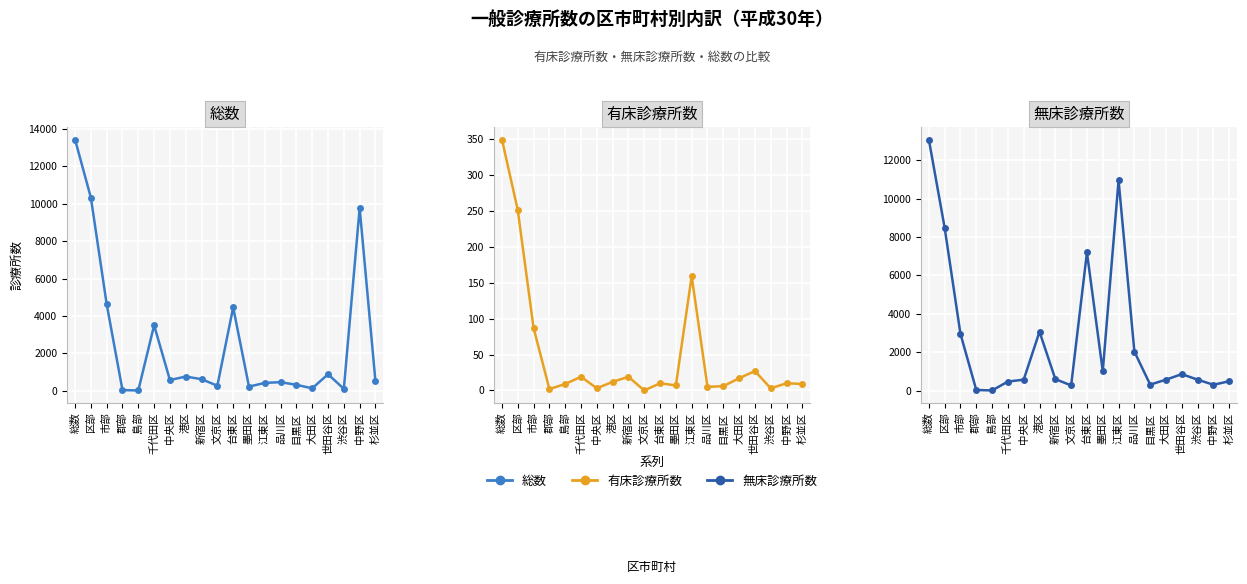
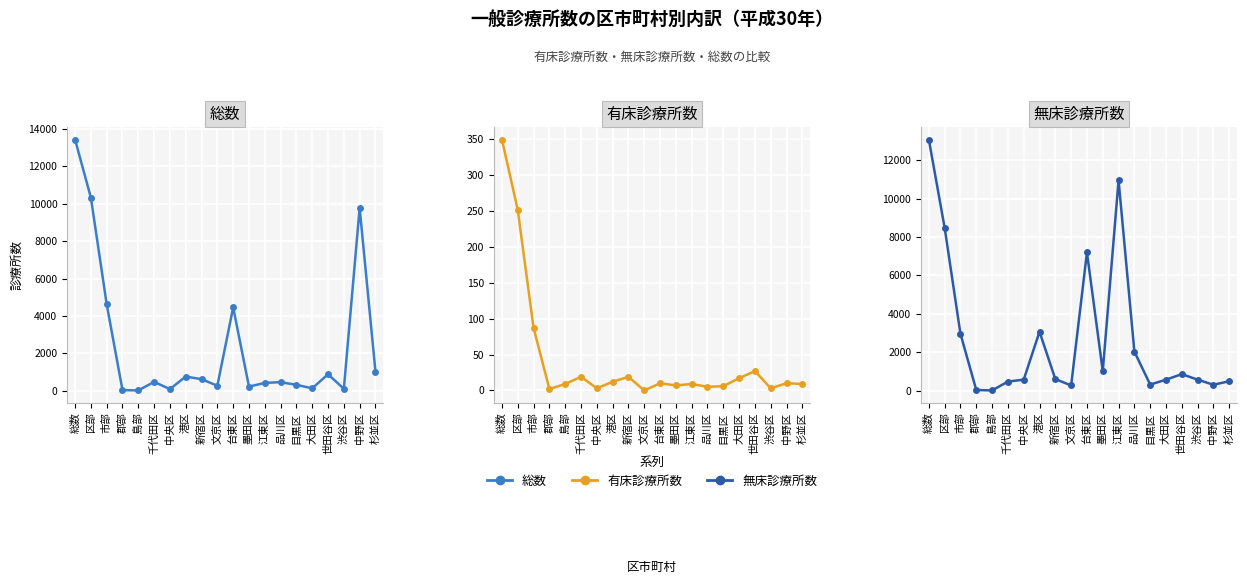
  {
    "総数": {
      "総数": 13400,
      "区部": 10300,
      "市部": 4600,
      "郡部": 0,
      "島部": 0,
-     "千代田区": 3500,
-     "中央区": 600,
+     "千代田区": 500,
+     "中央区": 100,
      "港区": 800,
      "新宿区": 600,
      "文京区": 300,
      "台東区": 4500,
      "墨田区": 200,
      "江東区": 400,
      "品川区": 500,
      "目黒区": 300,
      "大田区": 100,
      "世田谷区": 900,
      "渋谷区": 100,
      "中野区": 9800,
-     "杉並区": 500
+     "杉並区": 1000
    },
    "有床診療所数": {
      "総数": 350,
      "区部": 250,
      "市部": 90,
      "郡部": 0,
      "島部": 10,
      "千代田区": 20,
      "中央区": 0,
      "港区": 10,
      "新宿区": 20,
      "文京区": 0,
      "台東区": 10,
      "墨田区": 10,
-     "江東区": 160,
+     "江東区": 10,
      "品川区": 10,
      "目黒区": 10,
      "大田区": 20,
      "世田谷区": 30,
      "渋谷区": 0,
      "中野区": 10,
      "杉並区": 10
    },
    "無床診療所数": {
      "総数": 13100,
      "区部": 8500,
      "市部": 3000,
      "郡部": 0,
      "島部": 0,
      "千代田区": 500,
      "中央区": 600,
      "港区": 3100,
      "新宿区": 600,
      "文京区": 300,
      "台東区": 7200,
      "墨田区": 1000,
      "江東区": 11000,
      "品川区": 2000,
      "目黒区": 300,
      "大田区": 600,
      "世田谷区": 900,
      "渋谷区": 600,
      "中野区": 300,
      "杉並区": 500
    }
  }
